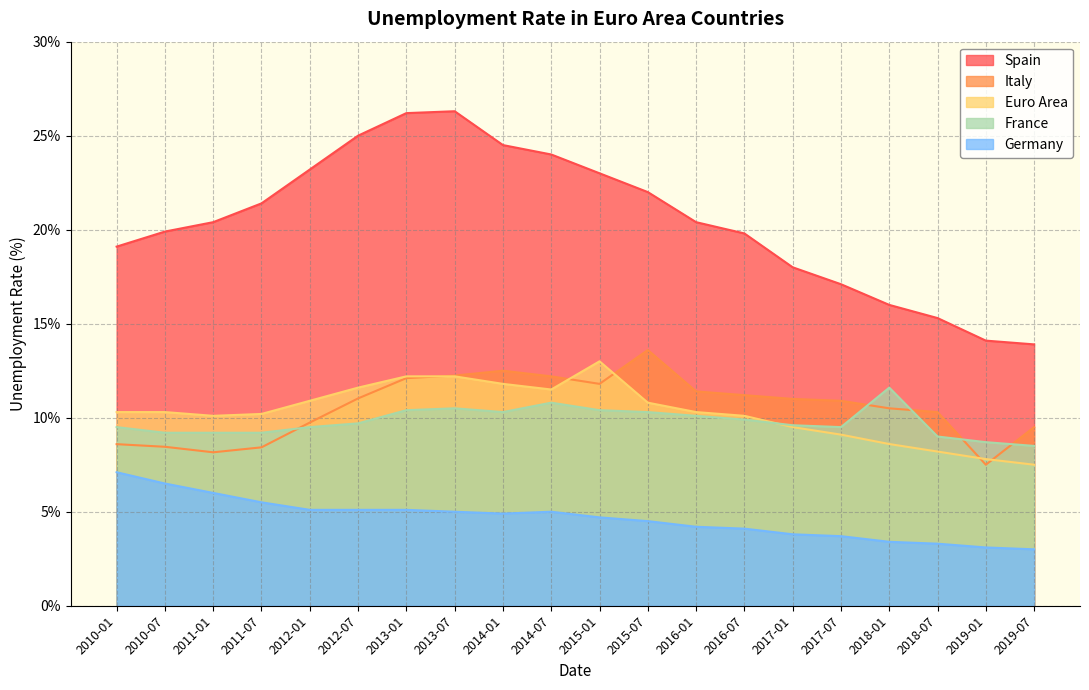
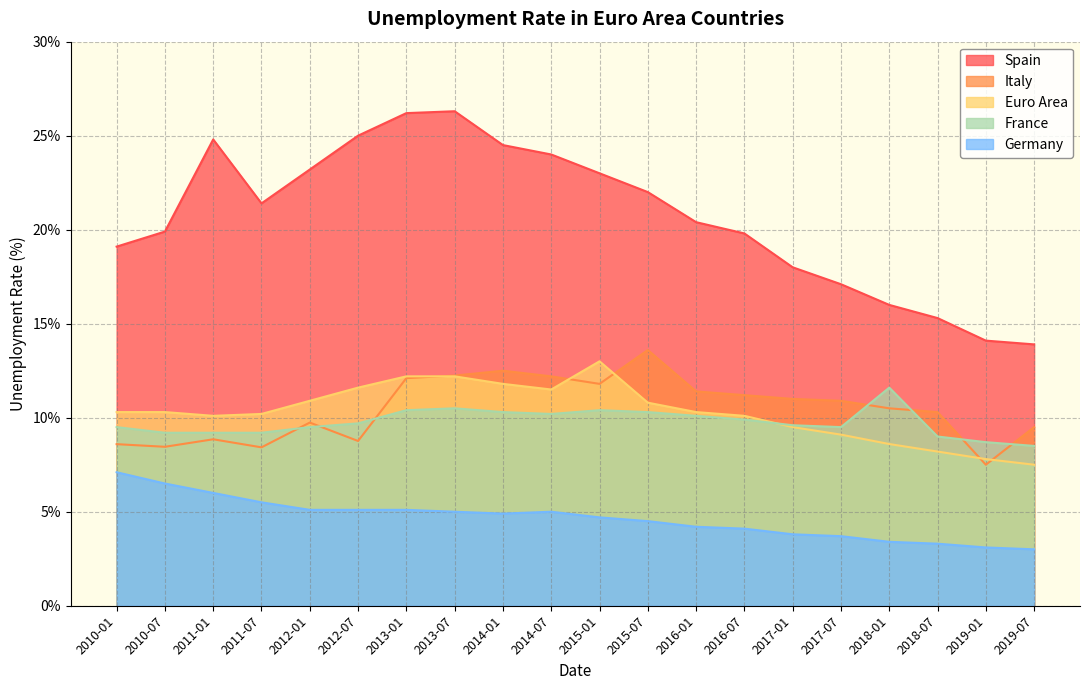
  {
    "Spain": {
      "2010-01": "19.1%",
      "2010-07": "19.9%",
-     "2011-01": "20.4%",
+     "2011-01": "24.8%",
      "2011-07": "21.4%",
      "2012-01": "23.2%",
      "2012-07": "25.0%",
      "2013-01": "26.2%",
      "2013-07": "26.3%",
      "2014-01": "24.5%",
      "2014-07": "24.0%",
      "2015-01": "23.0%",
      "2015-07": "22.0%",
      "2016-01": "20.4%",
      "2016-07": "19.8%",
      "2017-01": "18.0%",
      "2017-07": "17.1%",
      "2018-01": "16.0%",
      "2018-07": "15.3%",
      "2019-01": "14.1%",
      "2019-07": "13.9%"
    },
    "Italy": {
      "2010-01": "8.6%",
      "2010-07": "8.5%",
-     "2011-01": "8.2%",
+     "2011-01": "8.9%",
      "2011-07": "8.4%",
      "2012-01": "9.7%",
-     "2012-07": "11.0%",
+     "2012-07": "8.8%",
      "2014-01": "12.5%",
      "2014-07": "12.2%",
      "2015-01": "11.8%",
      "2015-07": "13.6%",
      "2016-01": "11.4%",
      "2016-07": "11.2%",
      "2017-01": "11.0%",
      "2017-07": "10.9%",
      "2018-01": "10.5%",
      "2018-07": "10.3%",
      "2019-01": "7.5%",
      "2019-07": "9.5%"
    },
    "Euro Area": {
      "2010-01": "10.3%",
      "2010-07": "10.3%",
      "2011-01": "10.1%",
      "2011-07": "10.2%",
      "2012-01": "10.9%",
      "2012-07": "11.6%",
      "2014-01": "11.8%",
      "2014-07": "11.5%",
      "2015-01": "13.0%",
      "2015-07": "10.8%",
      "2016-01": "10.3%",
      "2016-07": "10.1%",
      "2017-07": "9.1%",
      "2018-01": "8.6%",
      "2018-07": "8.2%",
      "2019-01": "7.8%",
      "2019-07": "7.5%"
    },
    "France": {
      "2010-01": "9.5%",
      "2010-07": "9.2%",
      "2011-01": "9.2%",
      "2011-07": "9.2%",
      "2012-01": "9.5%",
      "2012-07": "9.7%",
      "2013-01": "10.4%",
      "2013-07": "10.5%",
      "2014-01": "10.3%",
-     "2014-07": "10.8%",
+     "2014-07": "10.2%",
      "2015-01": "10.4%",
      "2015-07": "10.3%",
      "2016-01": "10.1%",
      "2016-07": "9.9%",
      "2017-07": "9.5%",
      "2018-01": "11.6%",
      "2018-07": "9.0%",
      "2019-01": "8.7%",
      "2019-07": "8.5%"
    },
    "Germany": {
      "2010-01": "7.1%",
      "2010-07": "6.5%",
      "2011-01": "6.0%",
      "2011-07": "5.5%",
      "2012-01": "5.1%",
      "2012-07": "5.1%",
      "2013-01": "5.1%",
      "2013-07": "5.0%",
      "2014-01": "4.9%",
      "2014-07": "5.0%",
      "2015-01": "4.7%",
      "2015-07": "4.5%",
      "2016-01": "4.2%",
      "2016-07": "4.1%",
      "2017-01": "3.8%",
      "2017-07": "3.7%",
      "2018-01": "3.4%",
      "2018-07": "3.3%",
      "2019-01": "3.1%",
      "2019-07": "3.0%"
    }
  }
